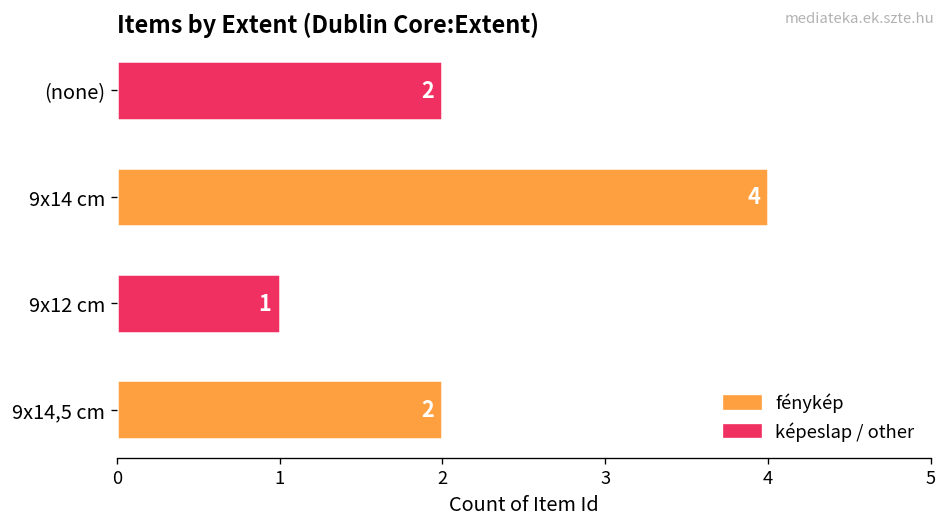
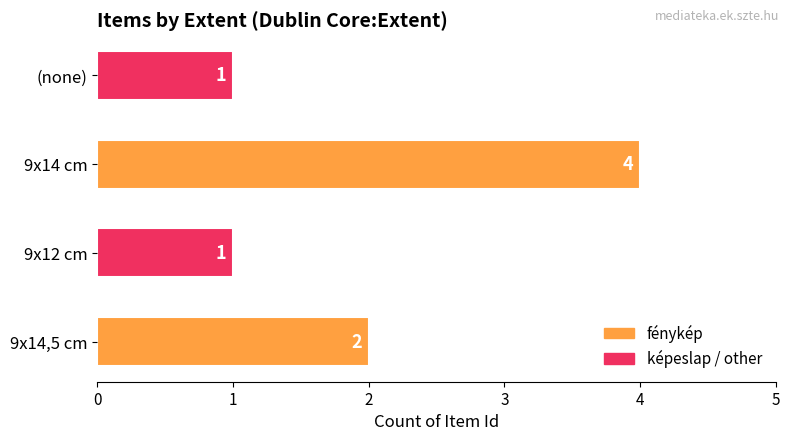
  {
-   "(none)": 2,
+   "(none)": 1,
    "9x14 cm": 4,
    "9x12 cm": 1,
    "9x14,5 cm": 2
  }
